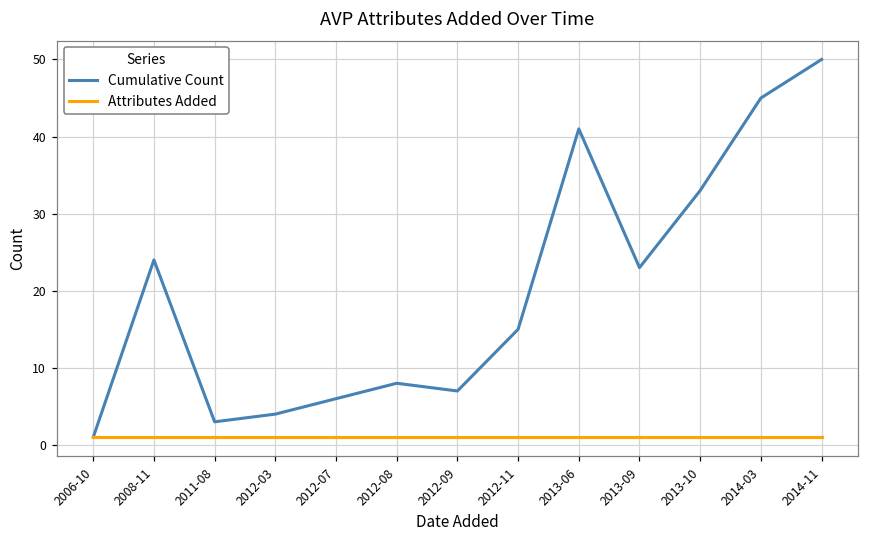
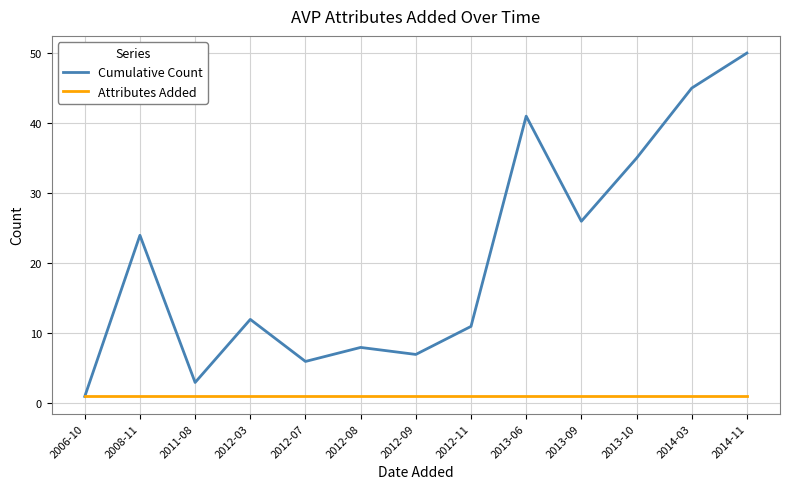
  {
    "Cumulative Count": {
      "2008-11": 24,
      "2011-08": 3,
-     "2012-03": 4,
+     "2012-03": 12,
      "2012-07": 6,
      "2012-08": 8,
      "2012-09": 7,
-     "2012-11": 15,
+     "2012-11": 11,
      "2013-06": 41,
-     "2013-09": 23,
-     "2013-10": 33,
+     "2013-09": 26,
+     "2013-10": 35,
      "2014-03": 45,
      "2014-11": 50
    },
    "Attributes Added": {
      "2008-11": 1,
      "2011-08": 1,
      "2012-03": 1,
      "2012-07": 1,
      "2012-08": 1,
      "2012-09": 1,
      "2012-11": 1,
      "2013-06": 1,
      "2013-09": 1,
      "2013-10": 1,
      "2014-03": 1,
      "2014-11": 1
    }
  }
